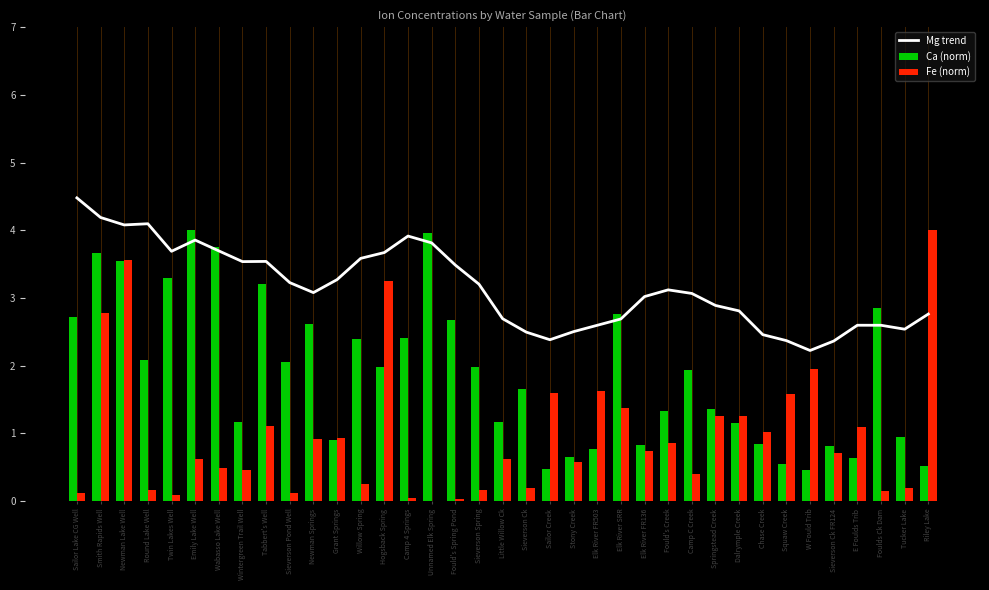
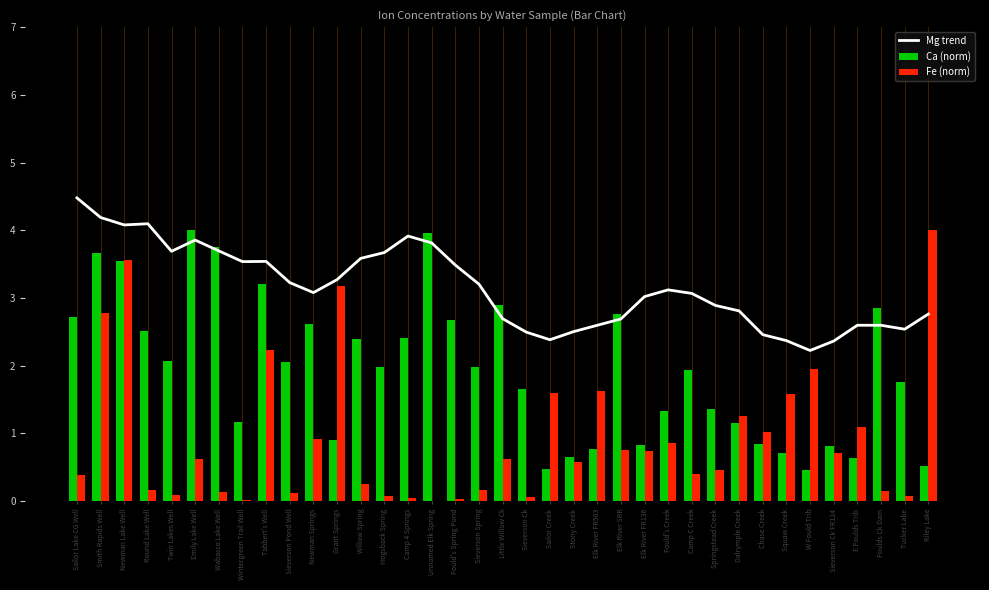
  {
    "Ca (norm)": {
      "Sailor Lake CG Well": 2.7,
      "Smith Rapids Well": 3.7,
      "Newman Lake Well": 3.5,
-     "Round Lake Well": 2.1,
-     "Twin Lakes Well": 3.3,
+     "Round Lake Well": 2.5,
+     "Twin Lakes Well": 2.1,
      "Emily Lake Well": 4.0,
      "Wabasso Lake Well": 3.8,
      "Wintergreen Trail Well": 1.2,
      "Tabbert's Well": 3.2,
      "Sieverson Pond Well": 2.0,
      "Newman Springs": 2.6,
      "Grant Springs": 0.9,
      "Willow Spring": 2.4,
      "Hogsback Spring": 2.0,
      "Camp 4 Springs": 2.4,
      "Unnamed Elk Spring": 4.0,
      "Fould's Spring Pond": 2.7,
      "Sieverson Spring": 2.0,
-     "Little Willow Ck": 1.2,
+     "Little Willow Ck": 2.9,
      "Sieverson Ck": 1.7,
      "Sailor Creek": 0.5,
      "Stony Creek": 0.7,
      "Elk River FR503": 0.8,
      "Elk River SRR": 2.8,
      "Elk River FR136": 0.8,
      "Fould's Creek": 1.3,
      "Camp C Creek": 1.9,
      "Springstead Creek": 1.4,
      "Dalrymple Creek": 1.2,
      "Chase Creek": 0.8,
-     "Squaw Creek": 0.5,
+     "Squaw Creek": 0.7,
      "W Fould Trib": 0.5,
      "Sieverson Ck FR124": 0.8,
      "E Foulds Trib": 0.6,
      "Foulds Ck Dam": 2.9,
-     "Tucker Lake": 0.9,
+     "Tucker Lake": 1.8,
      "Riley Lake": 0.5
    },
    "Mg trend": {
      "Sailor Lake CG Well": 4.5,
      "Smith Rapids Well": 4.2,
      "Newman Lake Well": 4.1,
      "Round Lake Well": 4.1,
      "Twin Lakes Well": 3.7,
      "Emily Lake Well": 3.9,
      "Wabasso Lake Well": 3.7,
      "Wintergreen Trail Well": 3.5,
      "Tabbert's Well": 3.5,
      "Sieverson Pond Well": 3.2,
      "Newman Springs": 3.1,
      "Grant Springs": 3.3,
      "Willow Spring": 3.6,
      "Hogsback Spring": 3.7,
      "Camp 4 Springs": 3.9,
      "Unnamed Elk Spring": 3.8,
      "Fould's Spring Pond": 3.5,
      "Sieverson Spring": 3.2,
      "Little Willow Ck": 2.7,
      "Sieverson Ck": 2.5,
      "Sailor Creek": 2.4,
      "Stony Creek": 2.5,
      "Elk River FR503": 2.6,
      "Elk River SRR": 2.7,
      "Elk River FR136": 3.0,
      "Fould's Creek": 3.1,
      "Camp C Creek": 3.1,
      "Springstead Creek": 2.9,
      "Dalrymple Creek": 2.8,
      "Chase Creek": 2.5,
      "Squaw Creek": 2.4,
      "W Fould Trib": 2.2,
      "Sieverson Ck FR124": 2.4,
      "E Foulds Trib": 2.6,
      "Foulds Ck Dam": 2.6,
      "Tucker Lake": 2.5,
      "Riley Lake": 2.8
    },
    "Fe (norm)": {
-     "Sailor Lake CG Well": 0.1,
+     "Sailor Lake CG Well": 0.4,
      "Smith Rapids Well": 2.8,
      "Newman Lake Well": 3.6,
      "Round Lake Well": 0.2,
      "Twin Lakes Well": 0.1,
      "Emily Lake Well": 0.6,
-     "Wabasso Lake Well": 0.5,
-     "Wintergreen Trail Well": 0.5,
-     "Tabbert's Well": 1.1,
+     "Wabasso Lake Well": 0.1,
+     "Wintergreen Trail Well": 0.0,
+     "Tabbert's Well": 2.2,
      "Sieverson Pond Well": 0.1,
      "Newman Springs": 0.9,
-     "Grant Springs": 0.9,
+     "Grant Springs": 3.2,
      "Willow Spring": 0.3,
-     "Hogsback Spring": 3.3,
+     "Hogsback Spring": 0.1,
      "Camp 4 Springs": 0.0,
      "Sieverson Spring": 0.2,
      "Little Willow Ck": 0.6,
-     "Sieverson Ck": 0.2,
+     "Sieverson Ck": 0.1,
      "Sailor Creek": 1.6,
      "Stony Creek": 0.6,
      "Elk River FR503": 1.6,
-     "Elk River SRR": 1.4,
+     "Elk River SRR": 0.8,
      "Elk River FR136": 0.7,
      "Fould's Creek": 0.9,
      "Camp C Creek": 0.4,
-     "Springstead Creek": 1.2,
+     "Springstead Creek": 0.5,
      "Dalrymple Creek": 1.3,
      "Chase Creek": 1.0,
      "Squaw Creek": 1.6,
      "W Fould Trib": 1.9,
      "Sieverson Ck FR124": 0.7,
      "E Foulds Trib": 1.1,
      "Foulds Ck Dam": 0.2,
-     "Tucker Lake": 0.2,
+     "Tucker Lake": 0.1,
      "Riley Lake": 4.0
    }
  }
